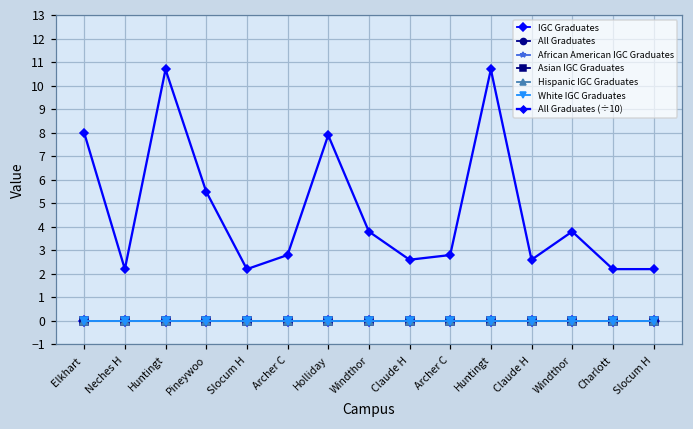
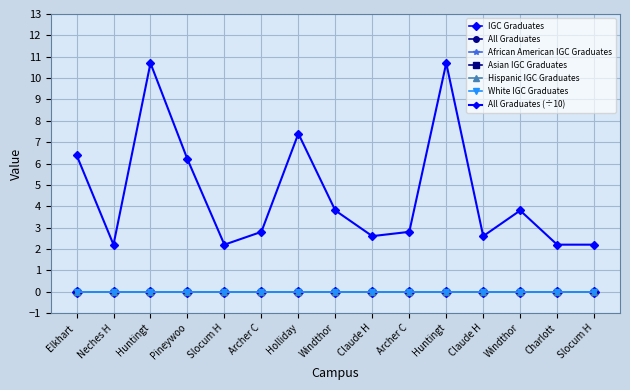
  {
    "White IGC Graduates": {
      "Elkhart": 0.0,
      "Neches H": 0.0,
      "Pineywoo": 0.0,
      "Holliday": 0.0,
      "Charlott": 0.0
    },
    "All Graduates (÷10)": {
-     "Elkhart": 8.0,
+     "Elkhart": 6.4,
      "Neches H": 2.2,
-     "Pineywoo": 5.5,
-     "Holliday": 7.9,
+     "Pineywoo": 6.2,
+     "Holliday": 7.4,
      "Charlott": 2.2
    }
  }
